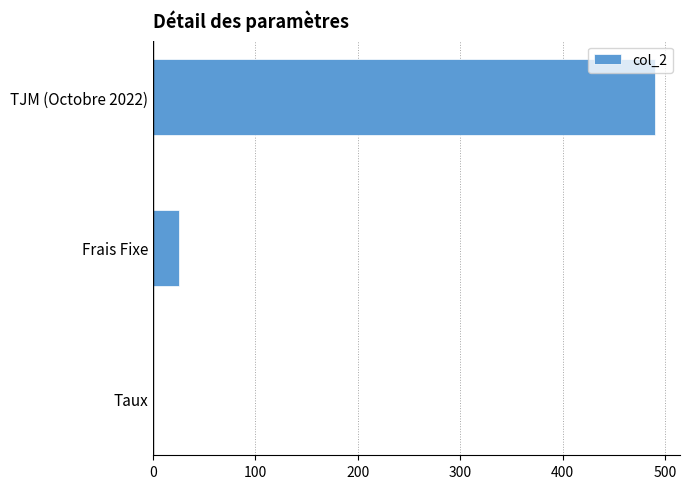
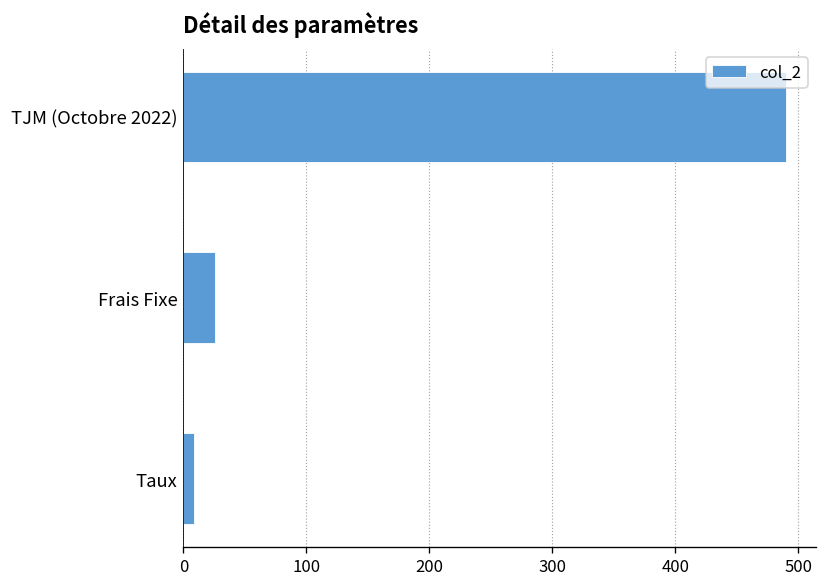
  {
    "TJM (Octobre 2022)": 490,
    "Frais Fixe": 26,
-   "Taux": 0
+   "Taux": 8
  }
